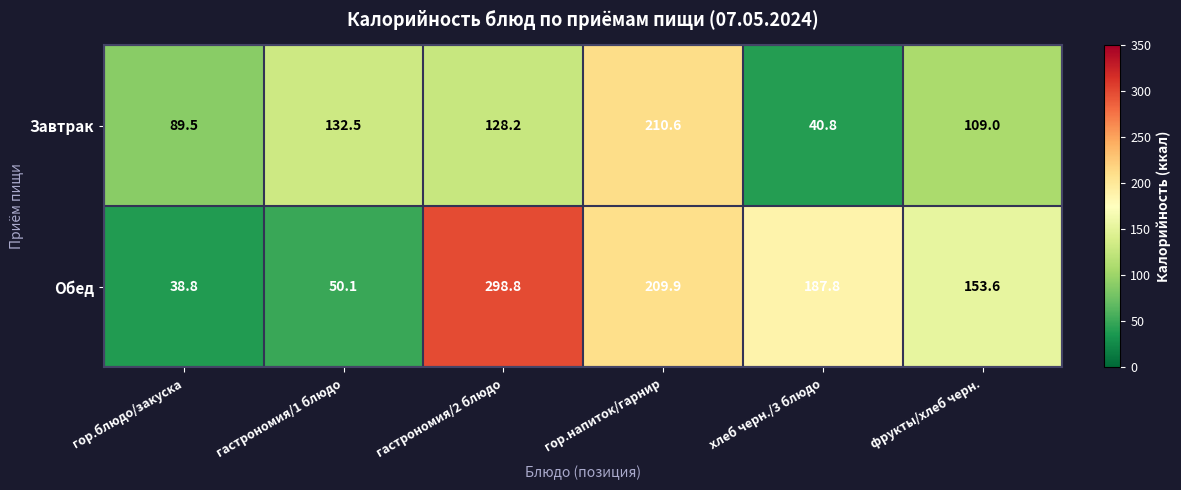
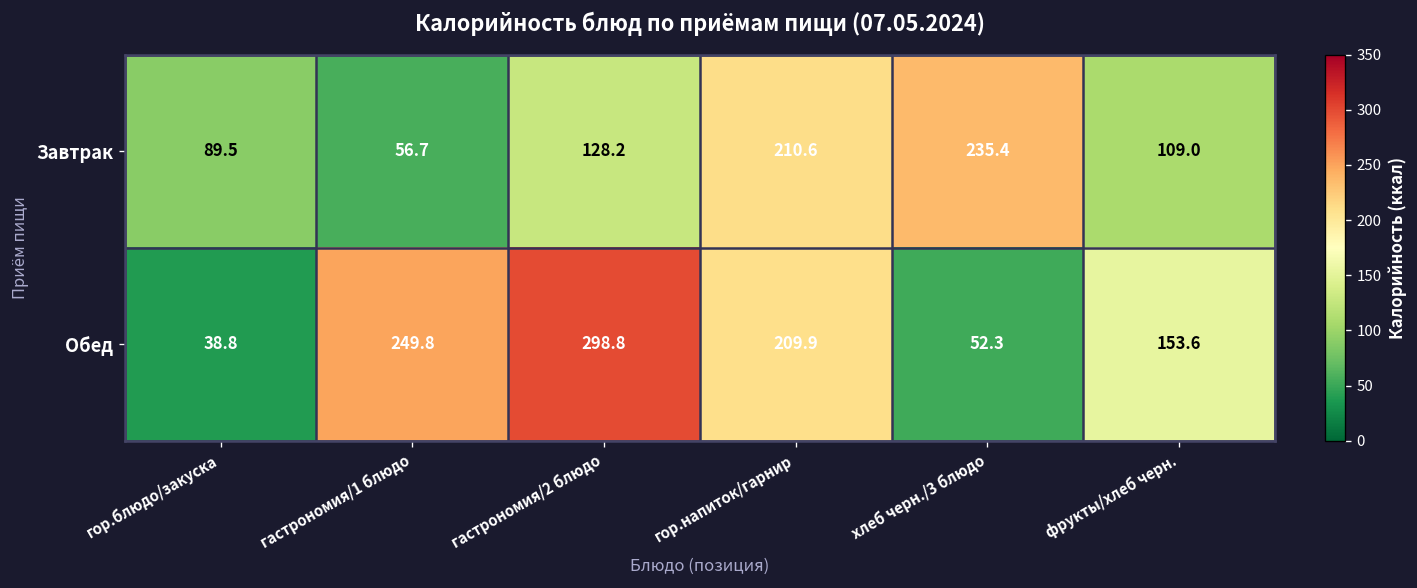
  {
    "Завтрак": {
      "гор.блюдо/закуска": 89.5,
-     "гастрономия/1 блюдо": 132.5,
+     "гастрономия/1 блюдо": 56.7,
      "гастрономия/2 блюдо": 128.2,
      "гор.напиток/гарнир": 210.6,
-     "хлеб черн./3 блюдо": 40.8,
+     "хлеб черн./3 блюдо": 235.4,
      "фрукты/хлеб черн.": 109.0
    },
    "Обед": {
      "гор.блюдо/закуска": 38.8,
-     "гастрономия/1 блюдо": 50.1,
+     "гастрономия/1 блюдо": 249.8,
      "гастрономия/2 блюдо": 298.8,
      "гор.напиток/гарнир": 209.9,
-     "хлеб черн./3 блюдо": 187.8,
+     "хлеб черн./3 блюдо": 52.3,
      "фрукты/хлеб черн.": 153.6
    }
  }
